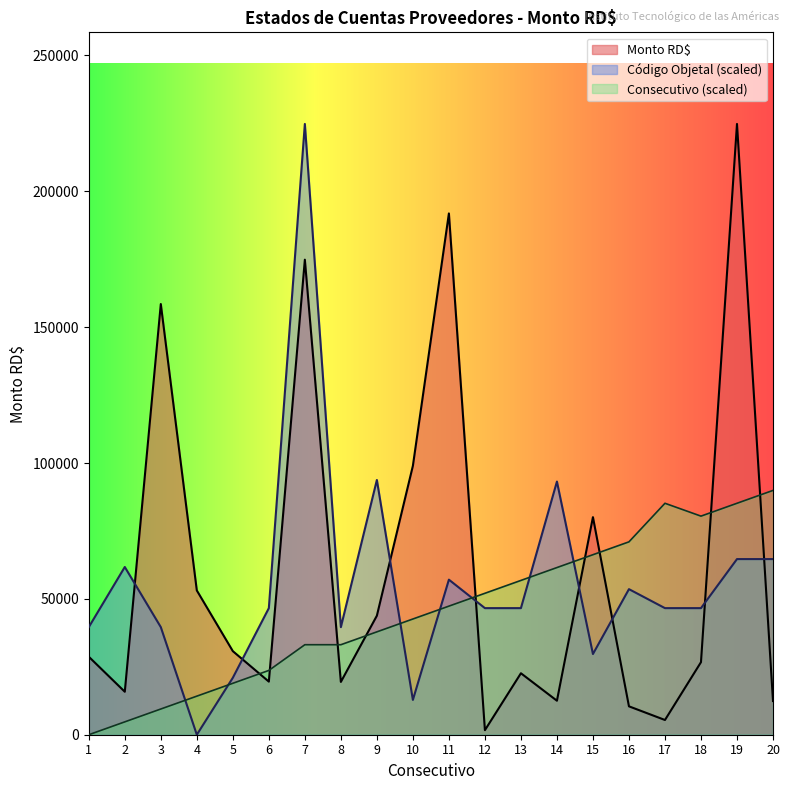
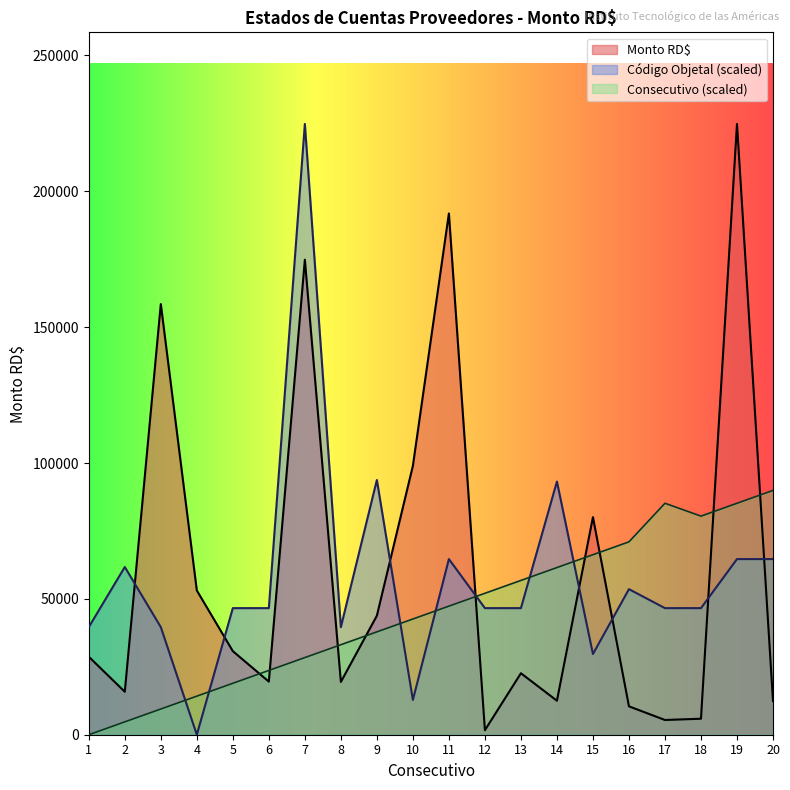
  {
    "Monto RD$": {
      "1": 29000,
      "2": 16000,
      "3": 159000,
      "4": 53000,
      "5": 31000,
      "6": 20000,
      "7": 175000,
      "8": 19000,
      "9": 44000,
      "10": 99000,
      "11": 192000,
      "12": 2000,
      "13": 23000,
      "14": 13000,
      "15": 80000,
      "16": 10000,
      "17": 5000,
-     "18": 27000,
+     "18": 6000,
      "19": 225000,
      "20": 12000
    },
    "Código Objetal (scaled)": {
      "1": 40000,
      "2": 62000,
      "3": 40000,
      "4": 0,
-     "5": 21000,
+     "5": 47000,
      "6": 47000,
      "7": 225000,
      "8": 40000,
      "9": 94000,
      "10": 13000,
-     "11": 57000,
+     "11": 65000,
      "12": 47000,
      "13": 47000,
      "14": 93000,
      "15": 30000,
      "16": 54000,
      "17": 47000,
      "18": 47000,
      "19": 65000,
      "20": 65000
    },
    "Consecutivo (scaled)": {
      "1": 0,
      "2": 5000,
      "3": 9000,
      "4": 14000,
      "5": 19000,
      "6": 24000,
-     "7": 33000,
+     "7": 28000,
      "8": 33000,
      "9": 38000,
      "10": 43000,
      "11": 47000,
      "12": 52000,
      "13": 57000,
      "14": 62000,
      "15": 66000,
      "16": 71000,
      "17": 85000,
      "18": 80000,
      "19": 85000,
      "20": 90000
    }
  }
